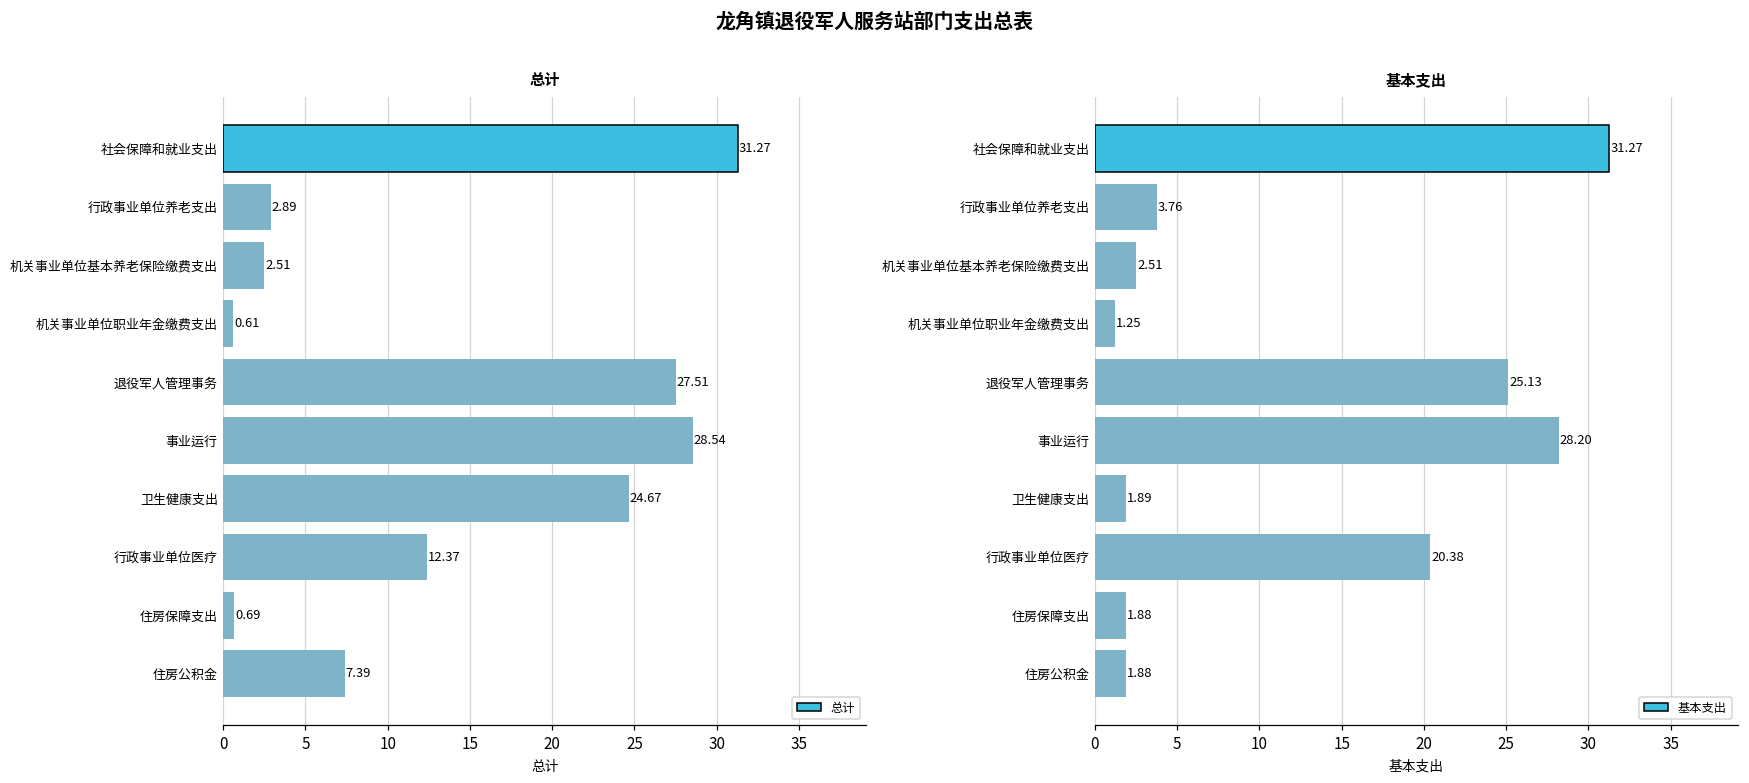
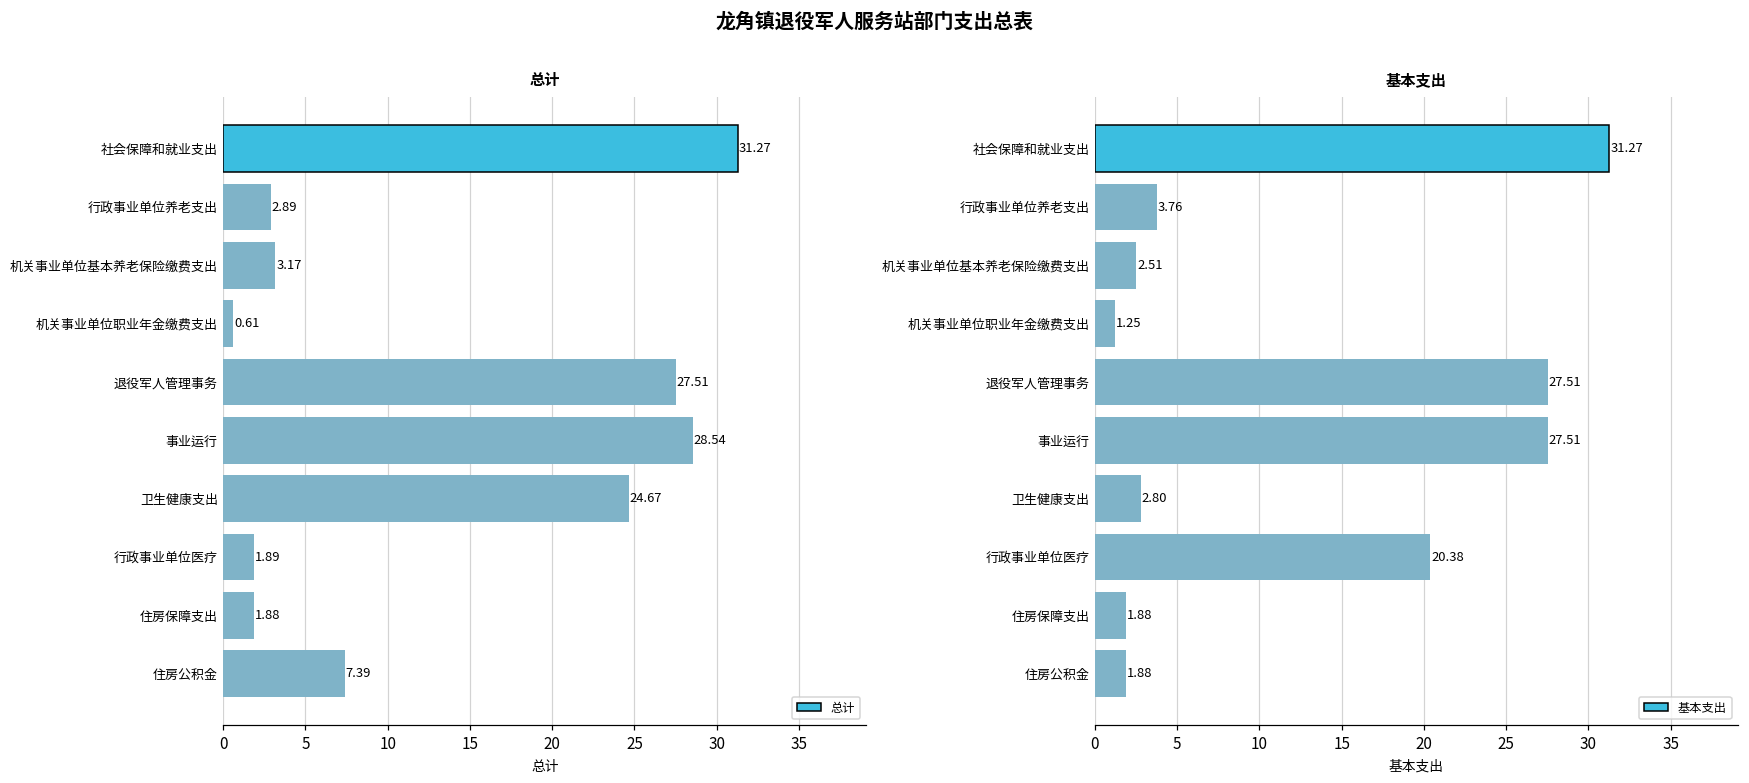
  {
    "总计": {
      "社会保障和就业支出": 31.27,
      "行政事业单位养老支出": 2.89,
-     "机关事业单位基本养老保险缴费支出": 2.51,
+     "机关事业单位基本养老保险缴费支出": 3.17,
      "机关事业单位职业年金缴费支出": 0.61,
      "退役军人管理事务": 27.51,
      "事业运行": 28.54,
      "卫生健康支出": 24.67,
-     "行政事业单位医疗": 12.37,
-     "住房保障支出": 0.69,
+     "行政事业单位医疗": 1.89,
+     "住房保障支出": 1.88,
      "住房公积金": 7.39
    },
    "基本支出": {
      "社会保障和就业支出": 31.27,
      "行政事业单位养老支出": 3.76,
      "机关事业单位基本养老保险缴费支出": 2.51,
      "机关事业单位职业年金缴费支出": 1.25,
-     "退役军人管理事务": 25.13,
-     "事业运行": 28.20,
-     "卫生健康支出": 1.89,
+     "退役军人管理事务": 27.51,
+     "事业运行": 27.51,
+     "卫生健康支出": 2.80,
      "行政事业单位医疗": 20.38,
      "住房保障支出": 1.88,
      "住房公积金": 1.88
    }
  }
